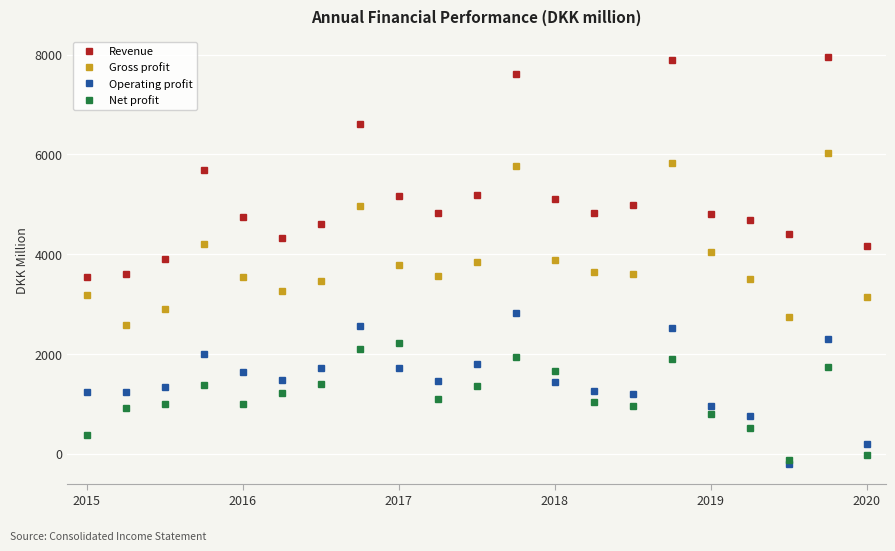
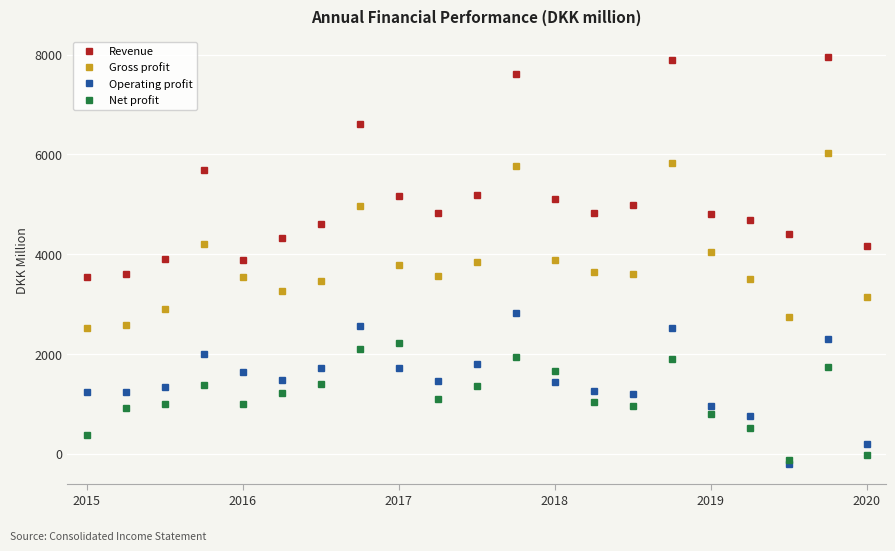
  {
    "Revenue": {
      "2015": 3500,
-     "2016": 4700,
+     "2016": 3900,
      "2017": 5200,
      "2018": 5100,
      "2019": 4800,
      "2020": 4200
    },
    "Gross profit": {
-     "2015": 3200,
+     "2015": 2500,
      "2016": 3500,
      "2017": 3800,
      "2018": 3900,
      "2019": 4000,
      "2020": 3100
    },
    "Operating profit": {
      "2015": 1200,
      "2016": 1600,
      "2017": 1700,
      "2018": 1400,
      "2019": 1000,
      "2020": 200
    },
    "Net profit": {
      "2015": 400,
      "2016": 1000,
      "2017": 2200,
      "2018": 1700,
      "2019": 800,
      "2020": 0
    }
  }
